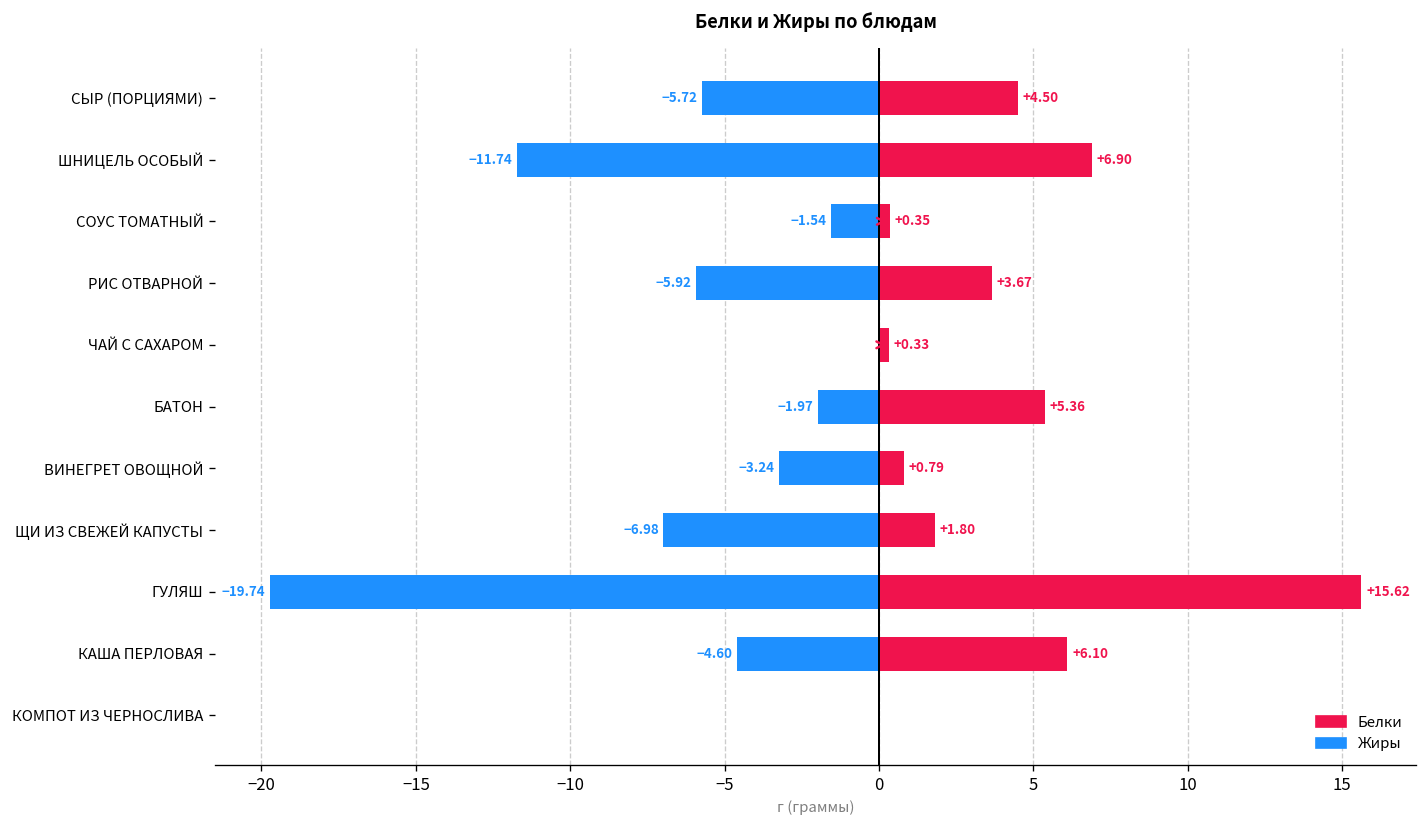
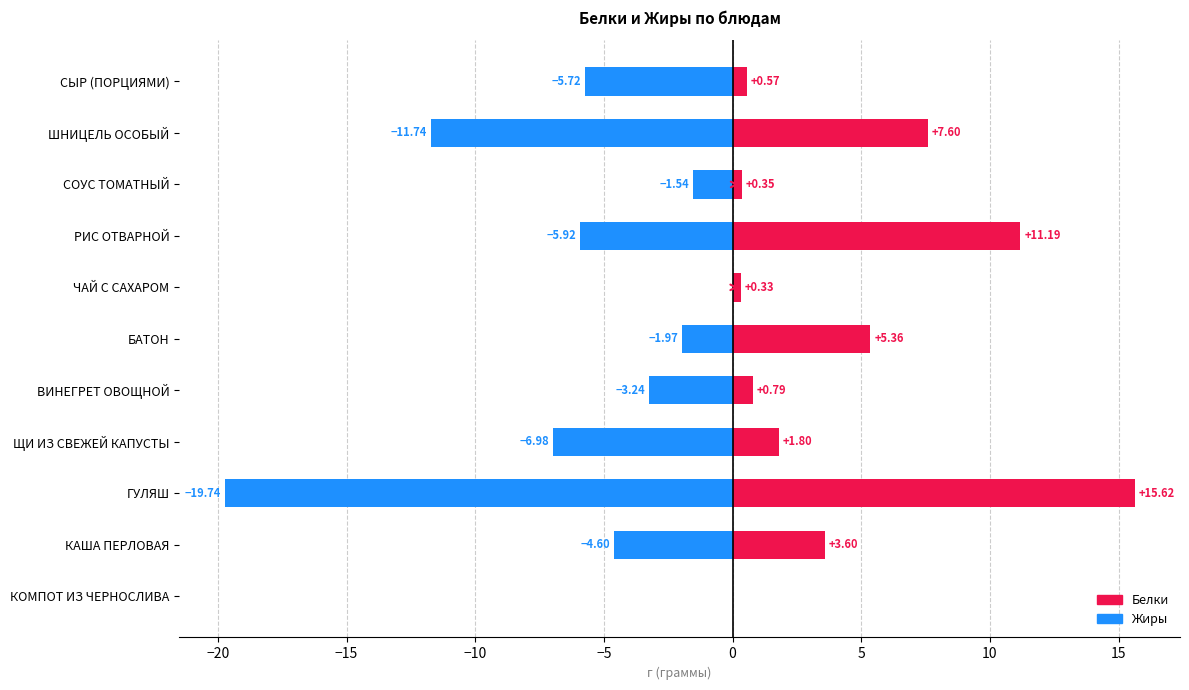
  {
    "Белки": {
-     "СЫР (ПОРЦИЯМИ)": "+4.50",
-     "ШНИЦЕЛЬ ОСОБЫЙ": "+6.90",
+     "СЫР (ПОРЦИЯМИ)": "+0.57",
+     "ШНИЦЕЛЬ ОСОБЫЙ": "+7.60",
      "СОУС ТОМАТНЫЙ": "+0.35",
-     "РИС ОТВАРНОЙ": "+3.67",
+     "РИС ОТВАРНОЙ": "+11.19",
      "ЧАЙ С САХАРОМ": "+0.33",
      "БАТОН": "+5.36",
      "ВИНЕГРЕТ ОВОЩНОЙ": "+0.79",
      "ЩИ ИЗ СВЕЖЕЙ КАПУСТЫ": "+1.80",
      "ГУЛЯШ": "+15.62",
-     "КАША ПЕРЛОВАЯ": "+6.10"
+     "КАША ПЕРЛОВАЯ": "+3.60"
    },
    "Жиры": {
      "СЫР (ПОРЦИЯМИ)": "-5.72",
      "ШНИЦЕЛЬ ОСОБЫЙ": "-11.74",
      "СОУС ТОМАТНЫЙ": "-1.54",
      "РИС ОТВАРНОЙ": "-5.92",
      "БАТОН": "-1.97",
      "ВИНЕГРЕТ ОВОЩНОЙ": "-3.24",
      "ЩИ ИЗ СВЕЖЕЙ КАПУСТЫ": "-6.98",
      "ГУЛЯШ": "-19.74",
      "КАША ПЕРЛОВАЯ": "-4.60"
    }
  }
